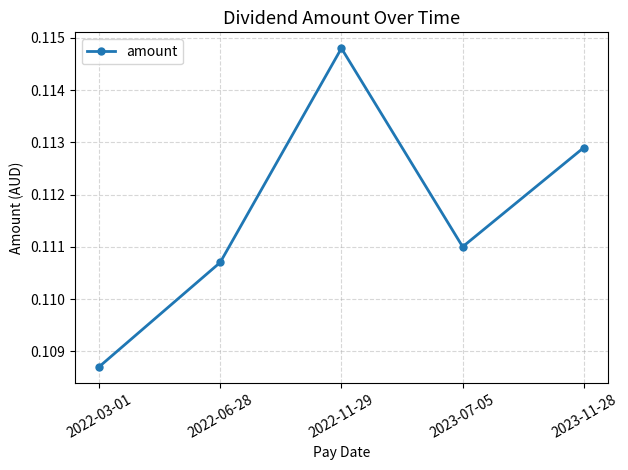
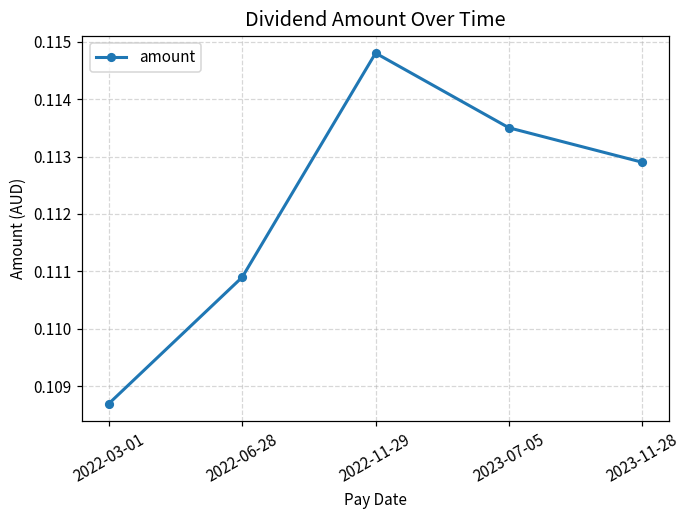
  {
    "2022-03-01": 0.1087,
-   "2022-06-28": 0.1107,
+   "2022-06-28": 0.1109,
    "2022-11-29": 0.1148,
-   "2023-07-05": 0.1110,
+   "2023-07-05": 0.1135,
    "2023-11-28": 0.1129
  }
